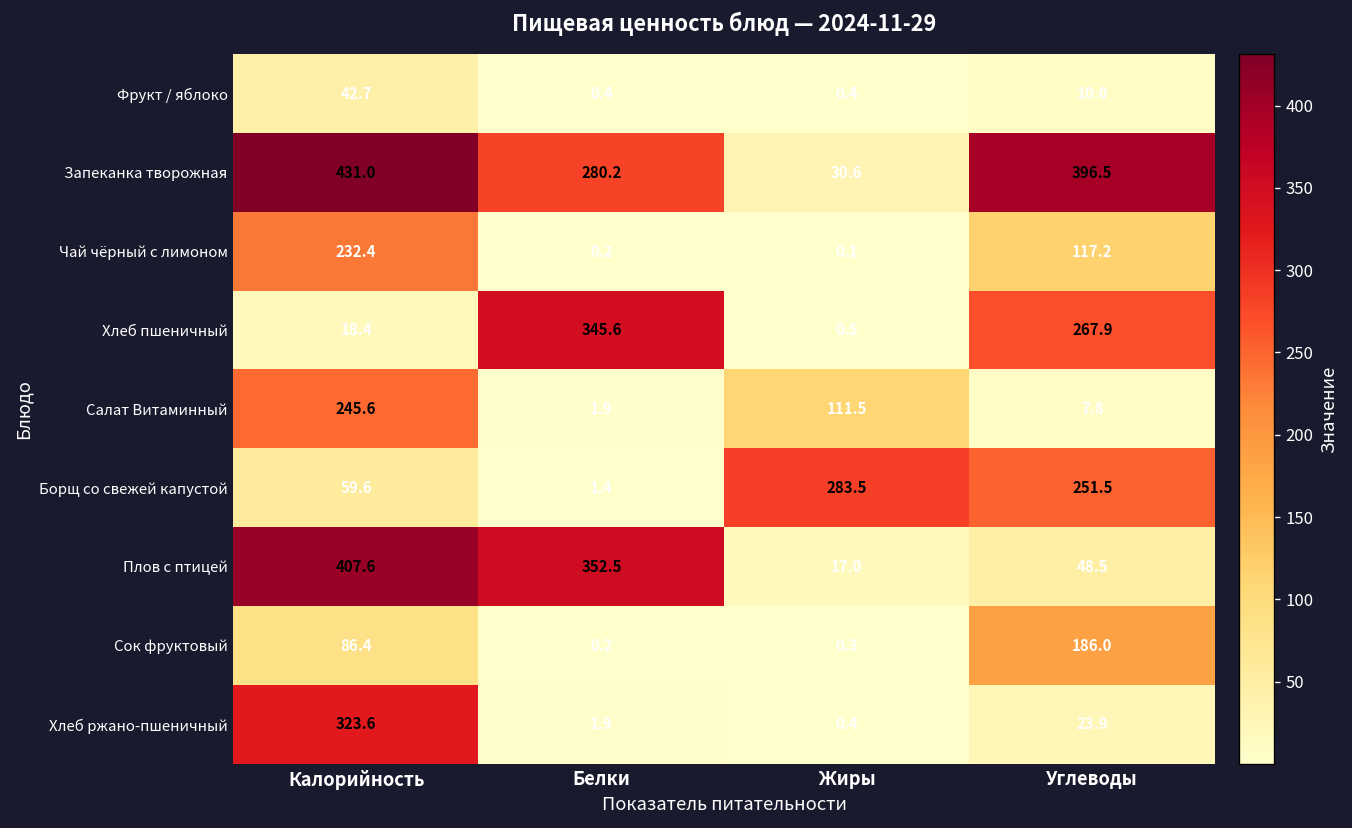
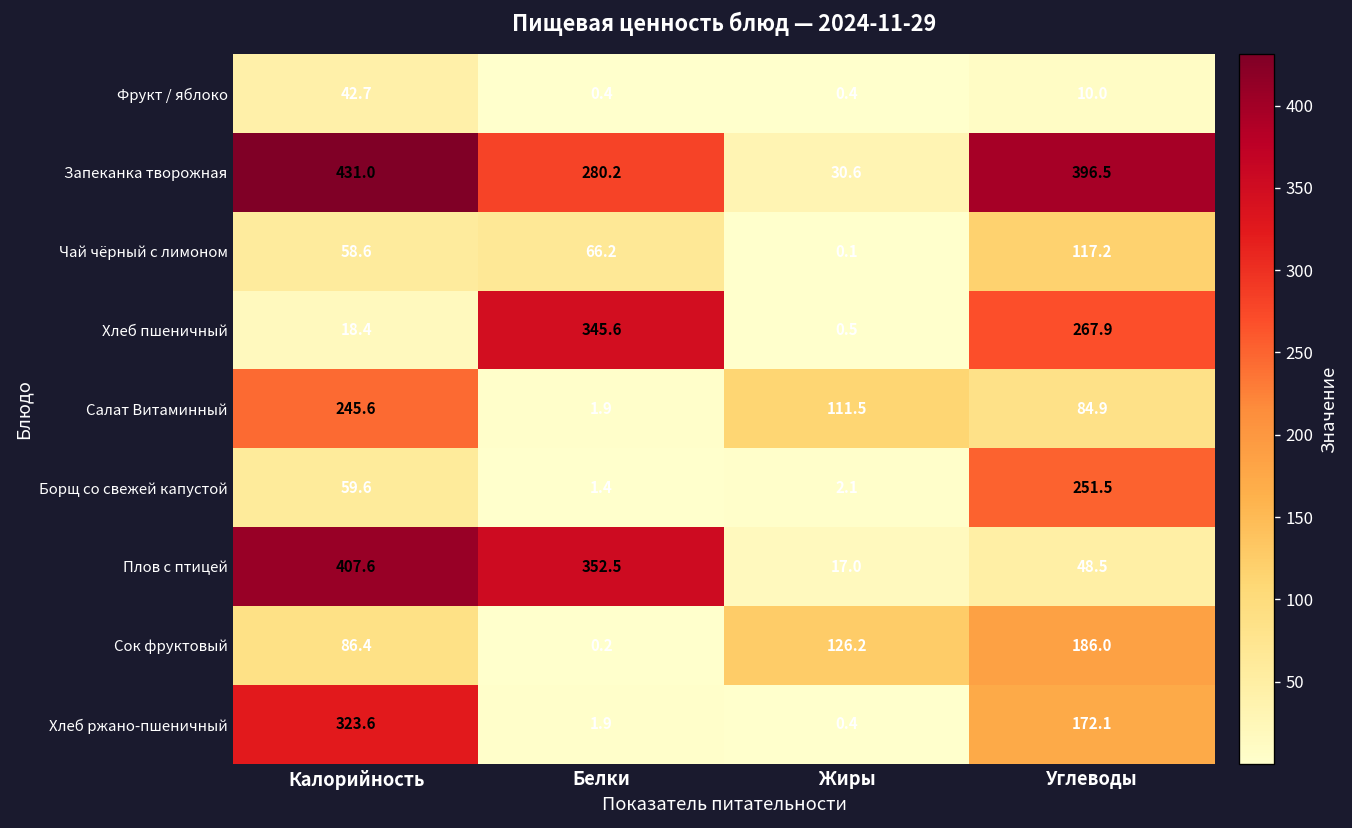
  {
    "Фрукт / яблоко": {
      "Калорийность": 42.7,
      "Белки": 0.4,
      "Жиры": 0.4,
      "Углеводы": 10.0
    },
    "Запеканка творожная": {
      "Калорийность": 431.0,
      "Белки": 280.2,
      "Жиры": 30.6,
      "Углеводы": 396.5
    },
    "Чай чёрный с лимоном": {
-     "Калорийность": 232.4,
-     "Белки": 0.2,
+     "Калорийность": 58.6,
+     "Белки": 66.2,
      "Жиры": 0.1,
      "Углеводы": 117.2
    },
    "Хлеб пшеничный": {
      "Калорийность": 18.4,
      "Белки": 345.6,
      "Жиры": 0.5,
      "Углеводы": 267.9
    },
    "Салат Витаминный": {
      "Калорийность": 245.6,
      "Белки": 1.9,
      "Жиры": 111.5,
-     "Углеводы": 7.8
+     "Углеводы": 84.9
    },
    "Борщ со свежей капустой": {
      "Калорийность": 59.6,
      "Белки": 1.4,
-     "Жиры": 283.5,
+     "Жиры": 2.1,
      "Углеводы": 251.5
    },
    "Плов с птицей": {
      "Калорийность": 407.6,
      "Белки": 352.5,
      "Жиры": 17.0,
      "Углеводы": 48.5
    },
    "Сок фруктовый": {
      "Калорийность": 86.4,
      "Белки": 0.2,
-     "Жиры": 0.3,
+     "Жиры": 126.2,
      "Углеводы": 186.0
    },
    "Хлеб ржано-пшеничный": {
      "Калорийность": 323.6,
      "Белки": 1.9,
      "Жиры": 0.4,
-     "Углеводы": 23.9
+     "Углеводы": 172.1
    }
  }
